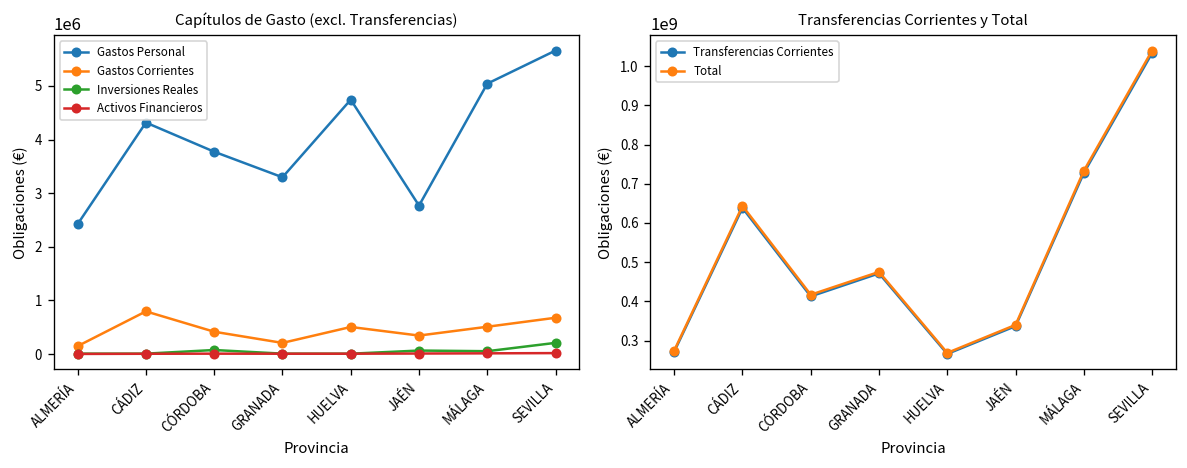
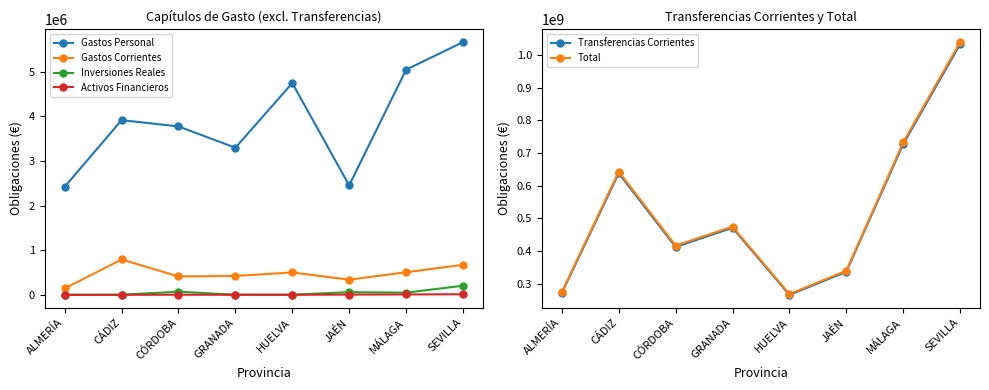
  {
    "Capítulos de Gasto (excl. Transferencias)": {
      "Gastos Personal": {
        "ALMERÍA": 2400000,
-       "CÁDIZ": 4300000,
+       "CÁDIZ": 3900000,
        "CÓRDOBA": 3800000,
        "GRANADA": 3300000,
        "HUELVA": 4700000,
-       "JAÉN": 2800000,
+       "JAÉN": 2500000,
        "MÁLAGA": 5000000,
        "SEVILLA": 5700000
      },
      "Gastos Corrientes": {
        "ALMERÍA": 100000,
        "CÁDIZ": 800000,
        "CÓRDOBA": 400000,
-       "GRANADA": 200000,
+       "GRANADA": 400000,
        "HUELVA": 500000,
        "JAÉN": 300000,
        "MÁLAGA": 500000,
        "SEVILLA": 700000
      },
      "Inversiones Reales": {
        "CÓRDOBA": 100000,
        "SEVILLA": 200000
      },
      "Activos Financieros": {
        "CÓRDOBA": 0,
        "SEVILLA": 0
      }
    }
  }
